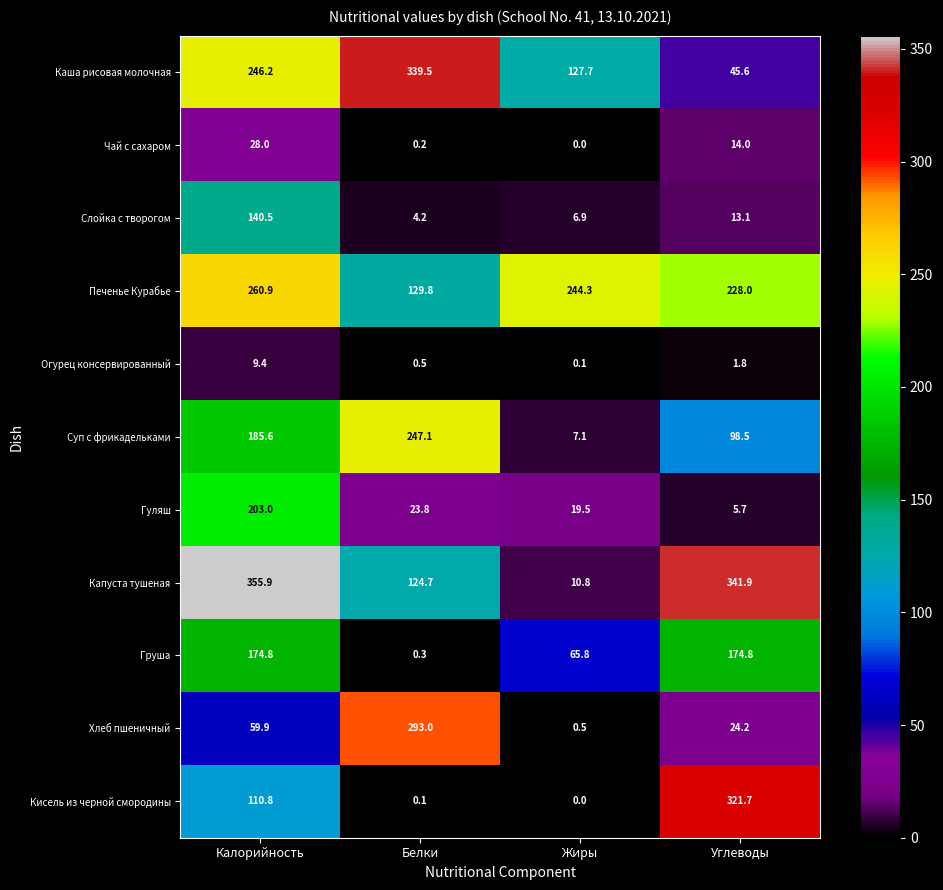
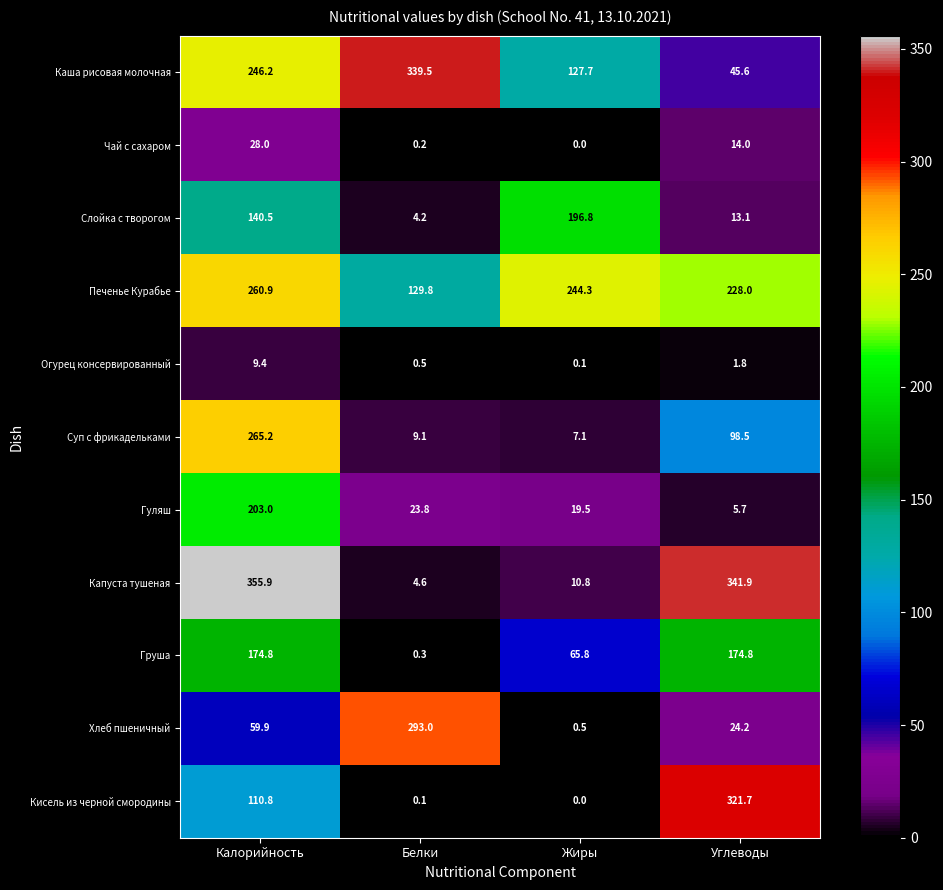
  {
    "Каша рисовая молочная": {
      "Калорийность": 246.2,
      "Белки": 339.5,
      "Жиры": 127.7,
      "Углеводы": 45.6
    },
    "Чай с сахаром": {
      "Калорийность": 28.0,
      "Белки": 0.2,
      "Жиры": 0.0,
      "Углеводы": 14.0
    },
    "Слойка с творогом": {
      "Калорийность": 140.5,
      "Белки": 4.2,
-     "Жиры": 6.9,
+     "Жиры": 196.8,
      "Углеводы": 13.1
    },
    "Печенье Курабье": {
      "Калорийность": 260.9,
      "Белки": 129.8,
      "Жиры": 244.3,
      "Углеводы": 228.0
    },
    "Огурец консервированный": {
      "Калорийность": 9.4,
      "Белки": 0.5,
      "Жиры": 0.1,
      "Углеводы": 1.8
    },
    "Суп с фрикадельками": {
-     "Калорийность": 185.6,
-     "Белки": 247.1,
+     "Калорийность": 265.2,
+     "Белки": 9.1,
      "Жиры": 7.1,
      "Углеводы": 98.5
    },
    "Гуляш": {
      "Калорийность": 203.0,
      "Белки": 23.8,
      "Жиры": 19.5,
      "Углеводы": 5.7
    },
    "Капуста тушеная": {
      "Калорийность": 355.9,
-     "Белки": 124.7,
+     "Белки": 4.6,
      "Жиры": 10.8,
      "Углеводы": 341.9
    },
    "Груша": {
      "Калорийность": 174.8,
      "Белки": 0.3,
      "Жиры": 65.8,
      "Углеводы": 174.8
    },
    "Хлеб пшеничный": {
      "Калорийность": 59.9,
      "Белки": 293.0,
      "Жиры": 0.5,
      "Углеводы": 24.2
    },
    "Кисель из черной смородины": {
      "Калорийность": 110.8,
      "Белки": 0.1,
      "Жиры": 0.0,
      "Углеводы": 321.7
    }
  }
